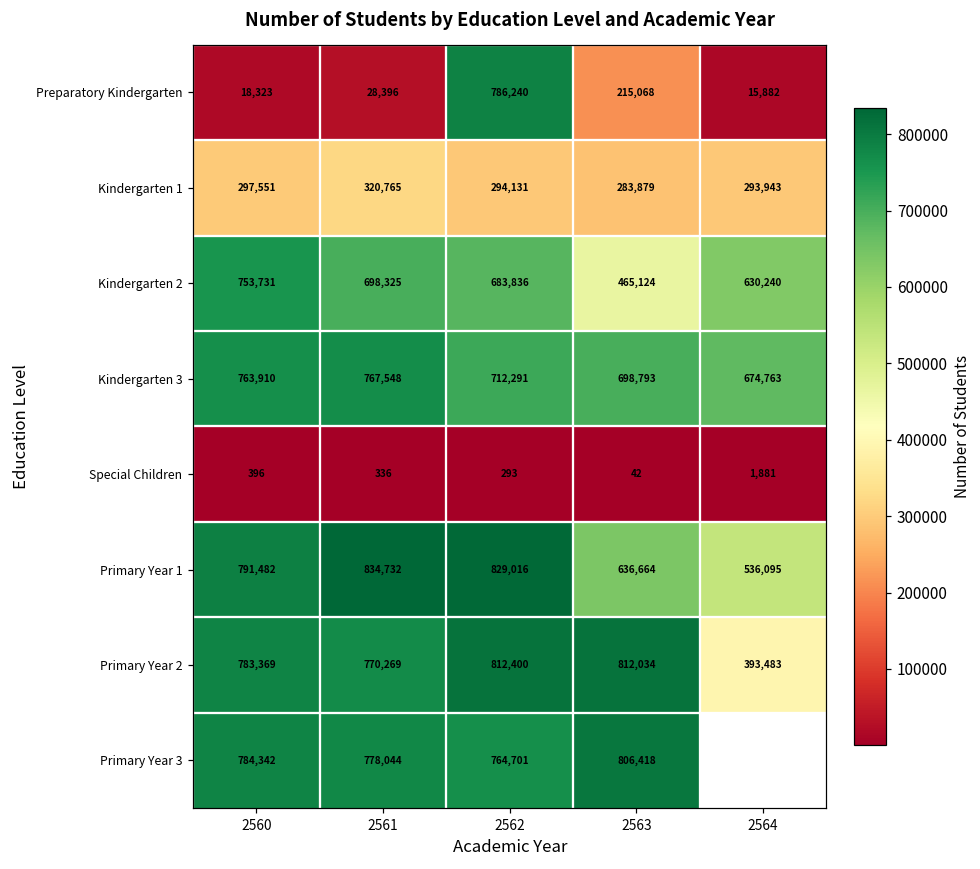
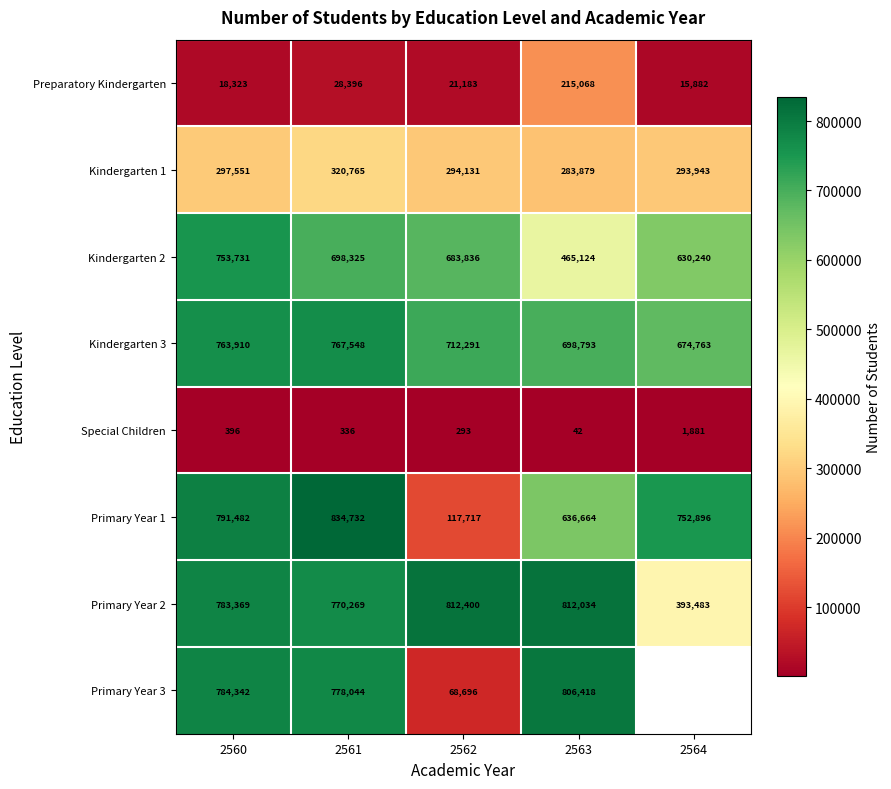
  {
    "Preparatory Kindergarten": {
      "2560": "18,323",
      "2561": "28,396",
-     "2562": "786,240",
+     "2562": "21,183",
      "2563": "215,068",
      "2564": "15,882"
    },
    "Kindergarten 1": {
      "2560": "297,551",
      "2561": "320,765",
      "2562": "294,131",
      "2563": "283,879",
      "2564": "293,943"
    },
    "Kindergarten 2": {
      "2560": "753,731",
      "2561": "698,325",
      "2562": "683,836",
      "2563": "465,124",
      "2564": "630,240"
    },
    "Kindergarten 3": {
      "2560": "763,910",
      "2561": "767,548",
      "2562": "712,291",
      "2563": "698,793",
      "2564": "674,763"
    },
    "Special Children": {
      "2560": "396",
      "2561": "336",
      "2562": "293",
      "2563": "42",
      "2564": "1,881"
    },
    "Primary Year 1": {
      "2560": "791,482",
      "2561": "834,732",
-     "2562": "829,016",
+     "2562": "117,717",
      "2563": "636,664",
-     "2564": "536,095"
+     "2564": "752,896"
    },
    "Primary Year 2": {
      "2560": "783,369",
      "2561": "770,269",
      "2562": "812,400",
      "2563": "812,034",
      "2564": "393,483"
    },
    "Primary Year 3": {
      "2560": "784,342",
      "2561": "778,044",
-     "2562": "764,701",
+     "2562": "68,696",
      "2563": "806,418"
    }
  }
